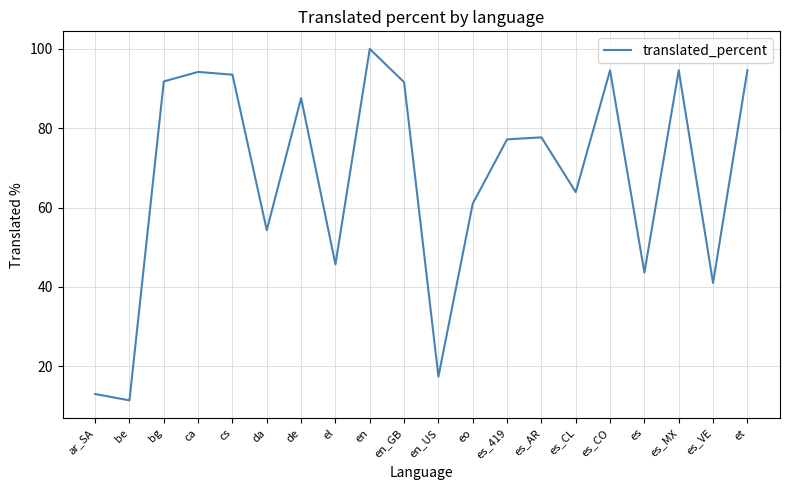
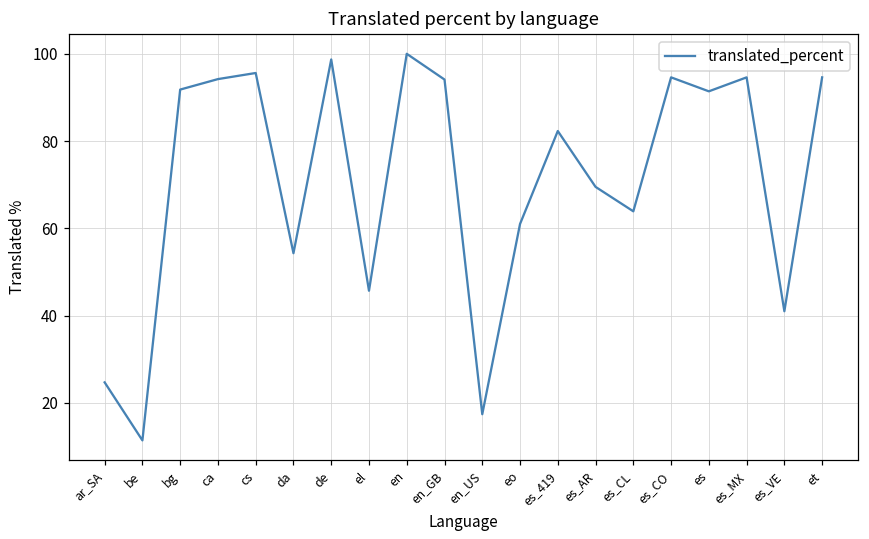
  {
-   "ar_SA": 13,
+   "ar_SA": 25,
    "be": 11,
    "bg": 92,
    "ca": 94,
-   "cs": 94,
+   "cs": 96,
    "da": 54,
-   "de": 88,
+   "de": 99,
    "el": 46,
    "en": 100,
-   "en_GB": 92,
+   "en_GB": 94,
    "en_US": 17,
    "eo": 61,
-   "es_419": 77,
-   "es_AR": 78,
+   "es_419": 82,
+   "es_AR": 70,
    "es_CL": 64,
    "es_CO": 95,
-   "es": 44,
+   "es": 91,
    "es_MX": 95,
    "es_VE": 41,
    "et": 95
  }
